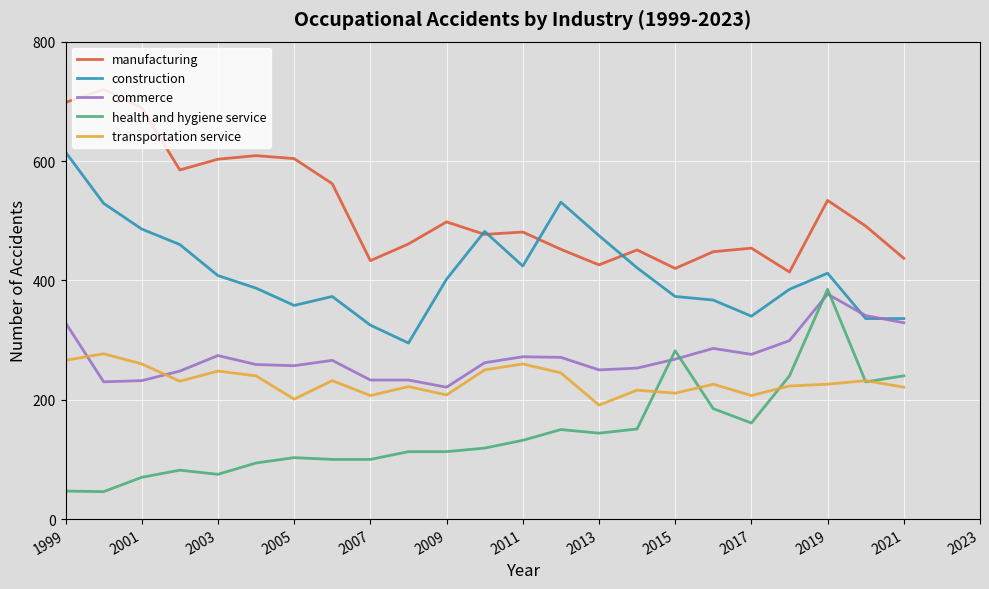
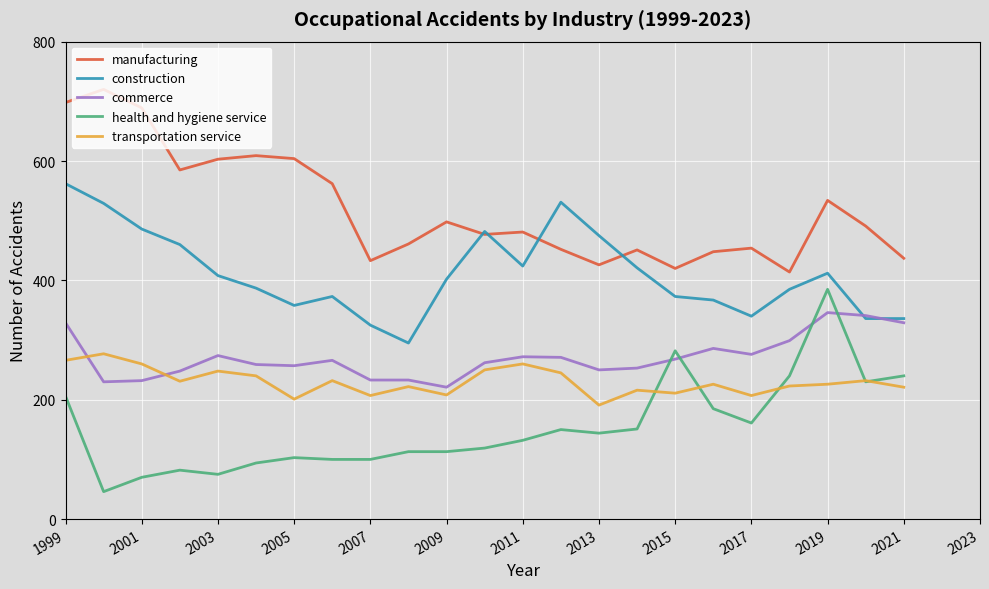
  {
    "manufacturing": {
      "1999": 700,
      "2003": 600,
      "2005": 600,
      "2007": 430,
      "2009": 500,
      "2011": 480,
      "2013": 430,
      "2015": 420,
      "2017": 450,
      "2019": 530,
      "2021": 440
    },
    "construction": {
-     "1999": 620,
+     "1999": 560,
      "2001": 490,
      "2003": 410,
      "2005": 360,
      "2007": 330,
      "2009": 400,
      "2011": 420,
      "2013": 480,
      "2015": 370,
      "2017": 340,
      "2019": 410,
      "2021": 340
    },
    "commerce": {
      "1999": 330,
      "2001": 230,
      "2003": 270,
      "2005": 260,
      "2007": 230,
      "2009": 220,
      "2011": 270,
      "2013": 250,
      "2015": 270,
      "2017": 280,
-     "2019": 380,
+     "2019": 350,
      "2021": 330
    },
    "health and hygiene service": {
-     "1999": 50,
+     "1999": 210,
      "2001": 70,
      "2003": 80,
      "2005": 100,
      "2007": 100,
      "2009": 110,
      "2011": 130,
      "2013": 140,
      "2015": 280,
      "2017": 160,
      "2019": 390,
      "2021": 240
    },
    "transportation service": {
      "1999": 270,
      "2001": 260,
      "2003": 250,
      "2005": 200,
      "2007": 210,
      "2009": 210,
      "2011": 260,
      "2013": 190,
      "2015": 210,
      "2017": 210,
      "2019": 230,
      "2021": 220
    }
  }
